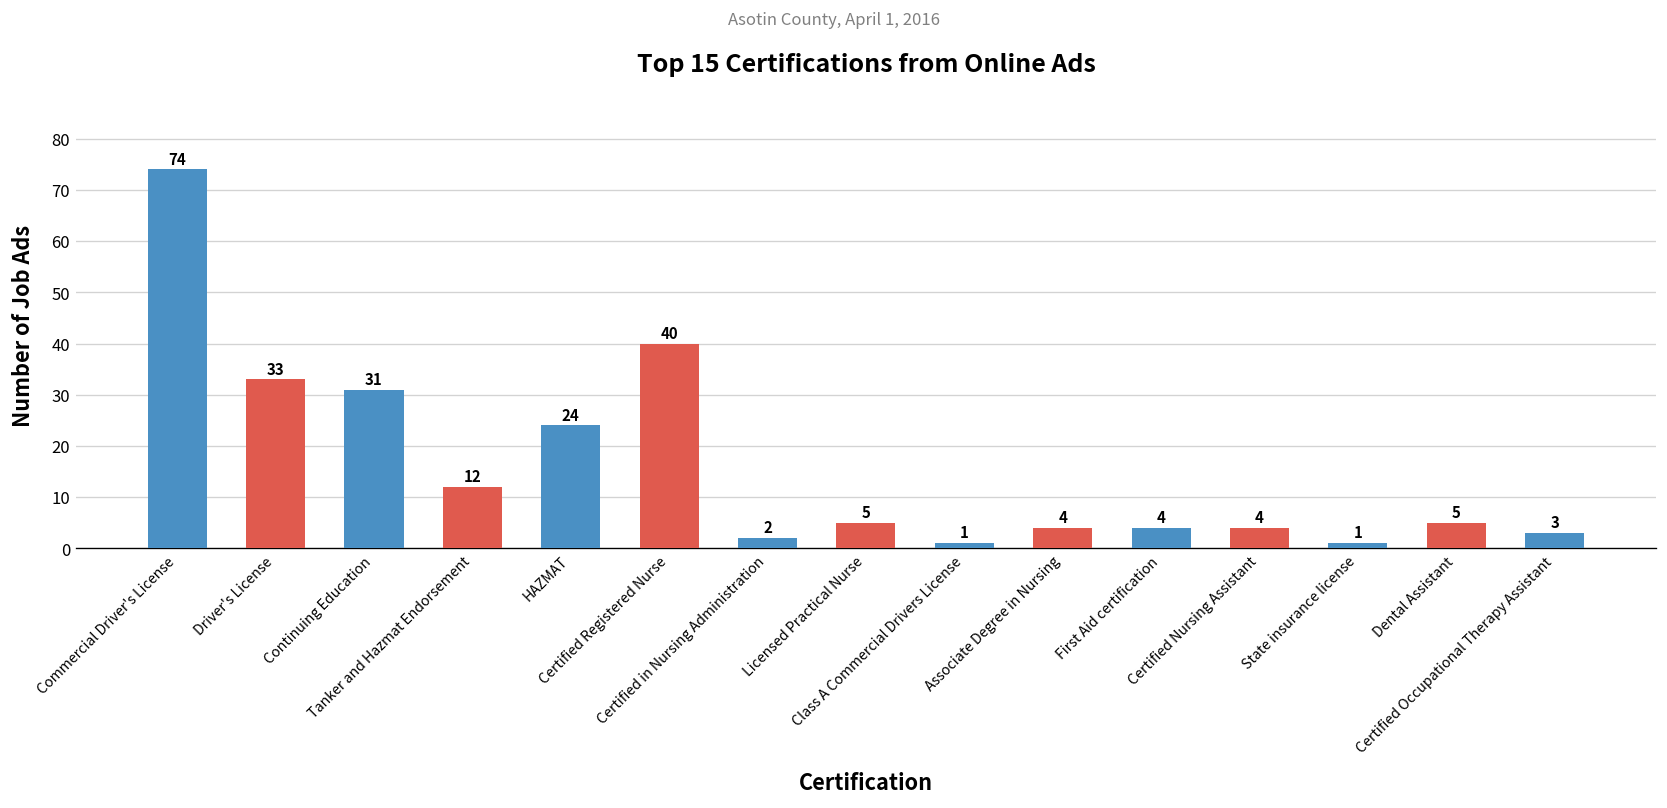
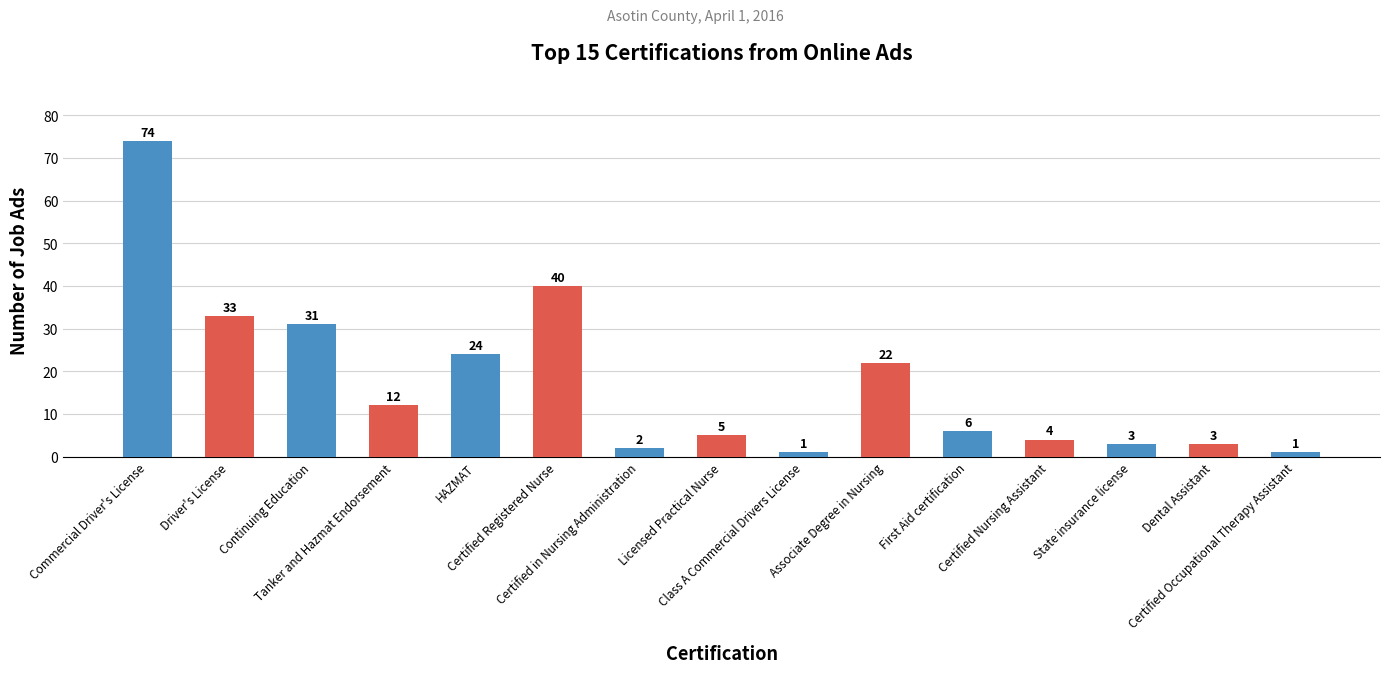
  {
    "Commercial Driver's License": 74,
    "Driver's License": 33,
    "Continuing Education": 31,
    "Tanker and Hazmat Endorsement": 12,
    "HAZMAT": 24,
    "Certified Registered Nurse": 40,
    "Certified in Nursing Administration": 2,
    "Licensed Practical Nurse": 5,
    "Class A Commercial Drivers License": 1,
-   "Associate Degree in Nursing": 4,
-   "First Aid certification": 4,
+   "Associate Degree in Nursing": 22,
+   "First Aid certification": 6,
    "Certified Nursing Assistant": 4,
-   "State insurance license": 1,
-   "Dental Assistant": 5,
-   "Certified Occupational Therapy Assistant": 3
+   "State insurance license": 3,
+   "Dental Assistant": 3,
+   "Certified Occupational Therapy Assistant": 1
  }
